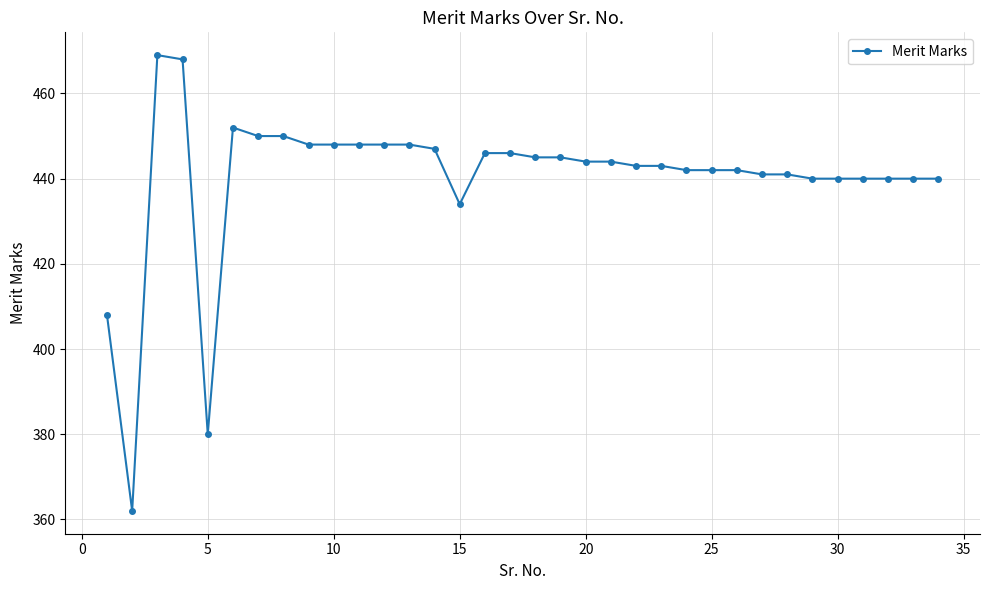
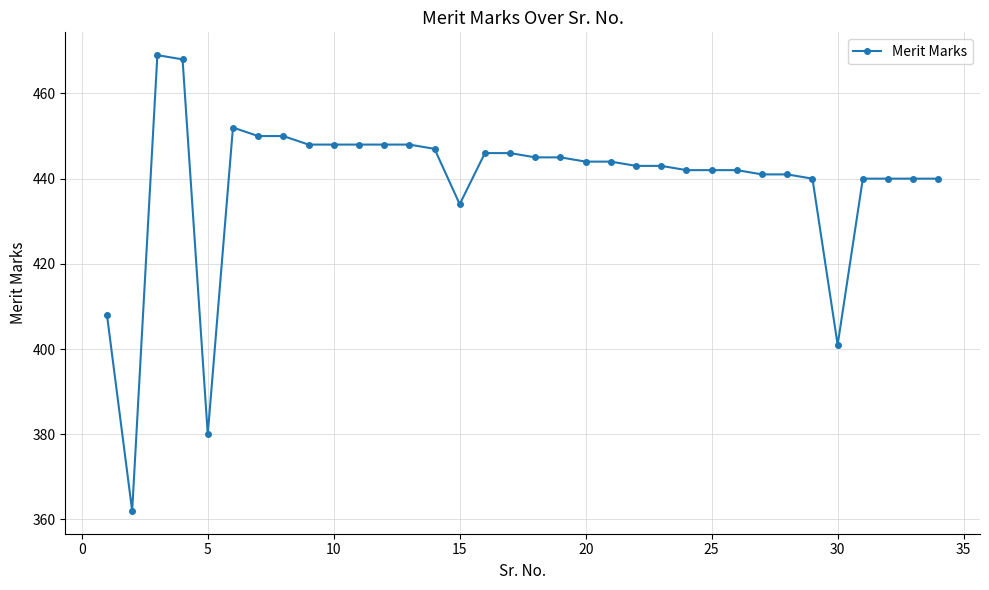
  {
    "5": 380,
    "10": 448,
    "15": 434,
    "20": 444,
    "25": 442,
-   "30": 440
+   "30": 401
  }
